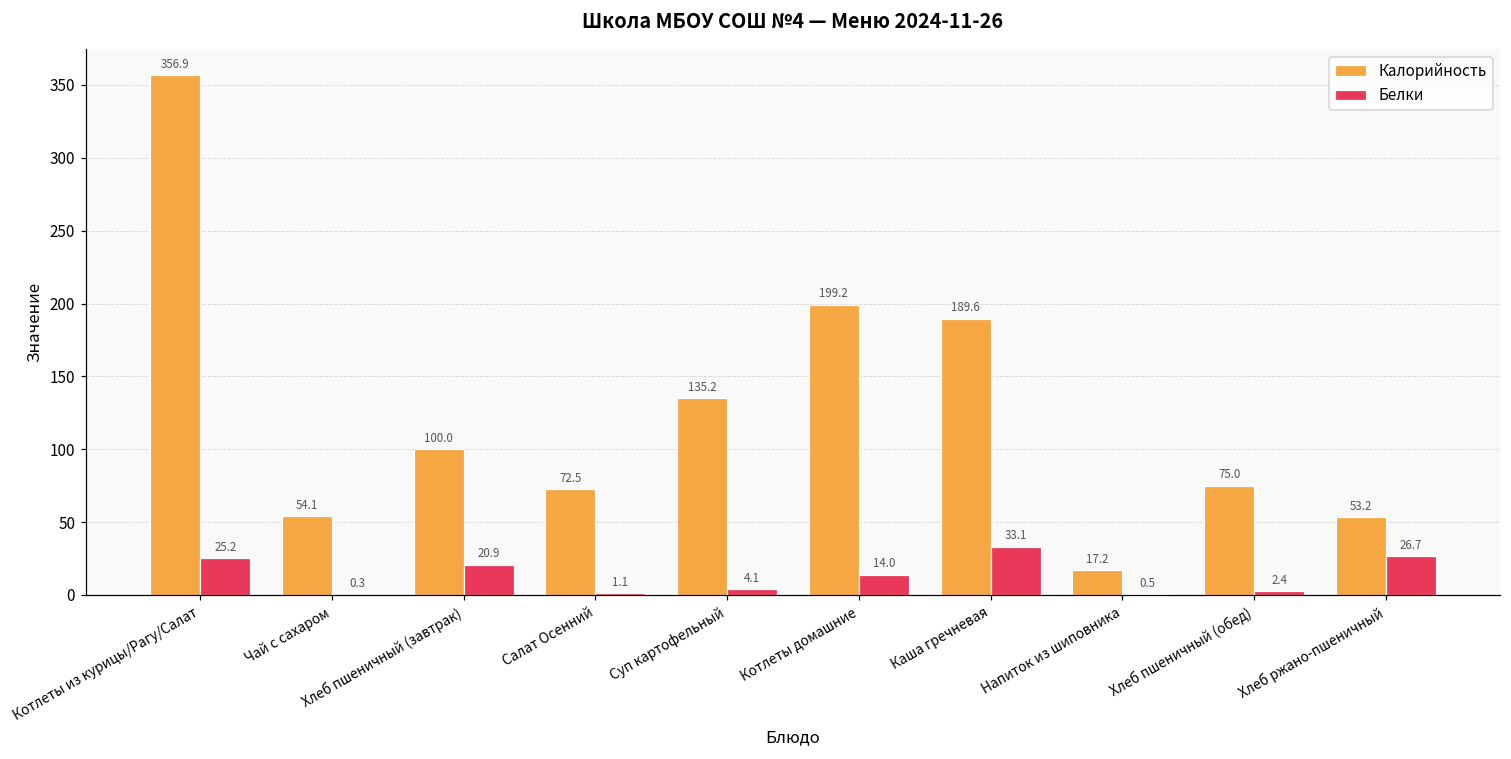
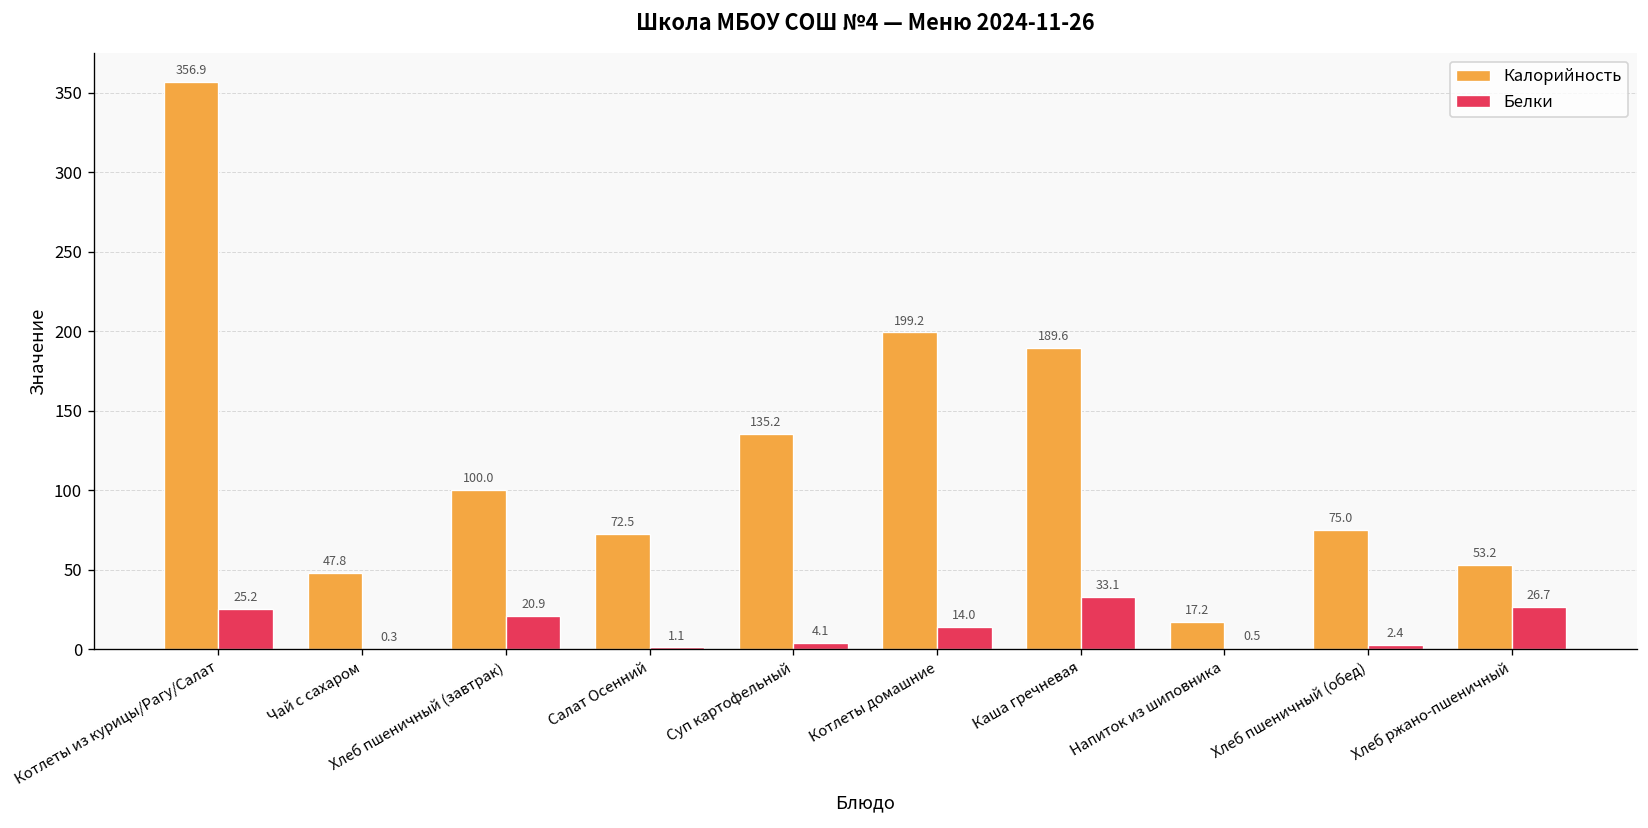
  {
    "Калорийность": {
      "Котлеты из курицы/Рагу/Салат": 356.9,
-     "Чай с сахаром": 54.1,
+     "Чай с сахаром": 47.8,
      "Хлеб пшеничный (завтрак)": 100.0,
      "Салат Осенний": 72.5,
      "Суп картофельный": 135.2,
      "Котлеты домашние": 199.2,
      "Каша гречневая": 189.6,
      "Напиток из шиповника": 17.2,
      "Хлеб пшеничный (обед)": 75.0,
      "Хлеб ржано-пшеничный": 53.2
    },
    "Белки": {
      "Котлеты из курицы/Рагу/Салат": 25.2,
      "Чай с сахаром": 0.3,
      "Хлеб пшеничный (завтрак)": 20.9,
      "Салат Осенний": 1.1,
      "Суп картофельный": 4.1,
      "Котлеты домашние": 14.0,
      "Каша гречневая": 33.1,
      "Напиток из шиповника": 0.5,
      "Хлеб пшеничный (обед)": 2.4,
      "Хлеб ржано-пшеничный": 26.7
    }
  }
